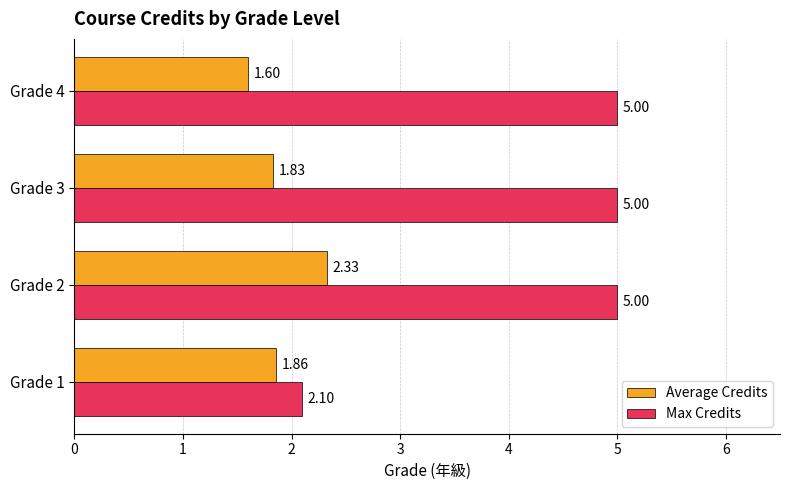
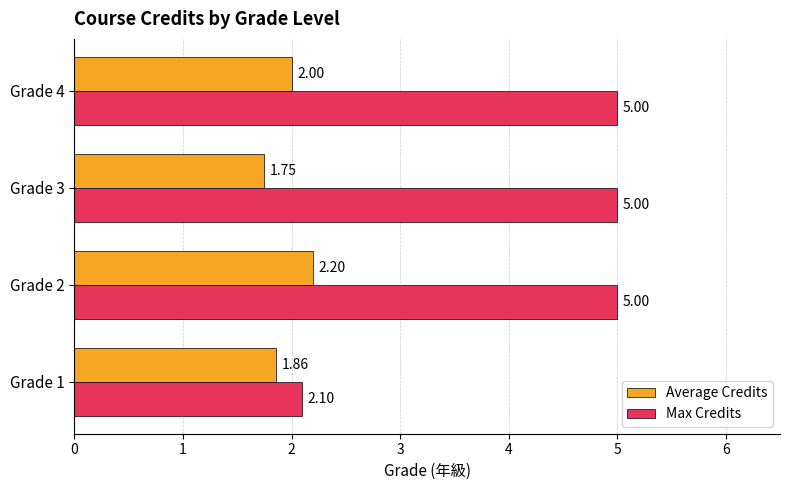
  {
    "Average Credits": {
-     "Grade 4": 1.60,
-     "Grade 3": 1.83,
-     "Grade 2": 2.33,
+     "Grade 4": 2.00,
+     "Grade 3": 1.75,
+     "Grade 2": 2.20,
      "Grade 1": 1.86
    },
    "Max Credits": {
      "Grade 4": 5.00,
      "Grade 3": 5.00,
      "Grade 2": 5.00,
      "Grade 1": 2.10
    }
  }
